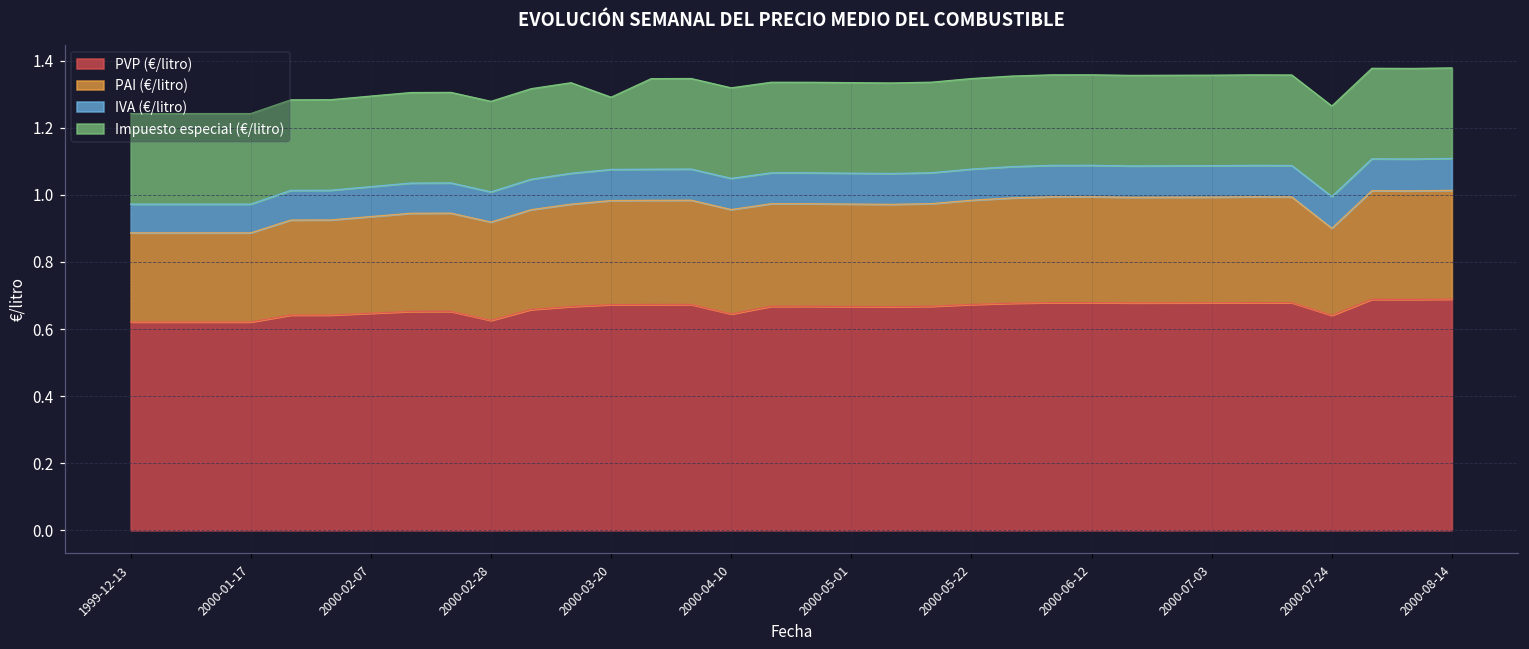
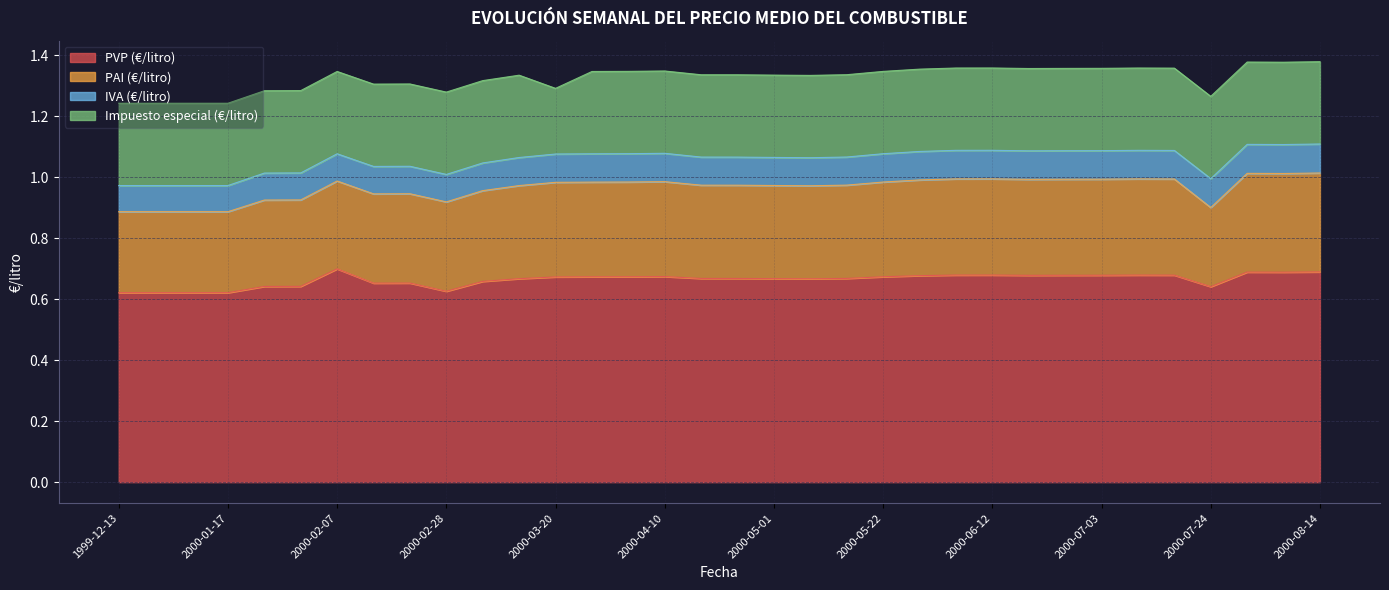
  {
    "PVP (€/litro)": {
      "1999-12-13": 0.62,
      "2000-01-17": 0.62,
-     "2000-02-07": 0.65,
+     "2000-02-07": 0.70,
      "2000-02-28": 0.63,
      "2000-03-20": 0.67,
-     "2000-04-10": 0.64,
+     "2000-04-10": 0.67,
      "2000-05-01": 0.67,
      "2000-05-22": 0.67,
      "2000-06-12": 0.68,
      "2000-07-03": 0.68,
      "2000-07-24": 0.64,
      "2000-08-14": 0.69
    },
    "PAI (€/litro)": {
      "1999-12-13": 0.27,
      "2000-01-17": 0.27,
      "2000-02-07": 0.29,
      "2000-02-28": 0.29,
      "2000-03-20": 0.31,
      "2000-04-10": 0.31,
      "2000-05-01": 0.31,
      "2000-05-22": 0.31,
      "2000-06-12": 0.32,
      "2000-07-03": 0.31,
      "2000-07-24": 0.26,
      "2000-08-14": 0.32
    },
    "IVA (€/litro)": {
      "1999-12-13": 0.09,
      "2000-01-17": 0.09,
      "2000-02-07": 0.09,
      "2000-02-28": 0.09,
      "2000-03-20": 0.09,
      "2000-04-10": 0.09,
      "2000-05-01": 0.09,
      "2000-05-22": 0.09,
      "2000-06-12": 0.09,
      "2000-07-03": 0.09,
      "2000-07-24": 0.09,
      "2000-08-14": 0.10
    },
    "Impuesto especial (€/litro)": {
      "2000-02-07": 0.27,
      "2000-02-28": 0.27,
      "2000-03-20": 0.22,
      "2000-04-10": 0.27,
      "2000-05-01": 0.27,
      "2000-05-22": 0.27,
      "2000-06-12": 0.27,
      "2000-07-03": 0.27,
      "2000-07-24": 0.27,
      "2000-08-14": 0.27
    }
  }
